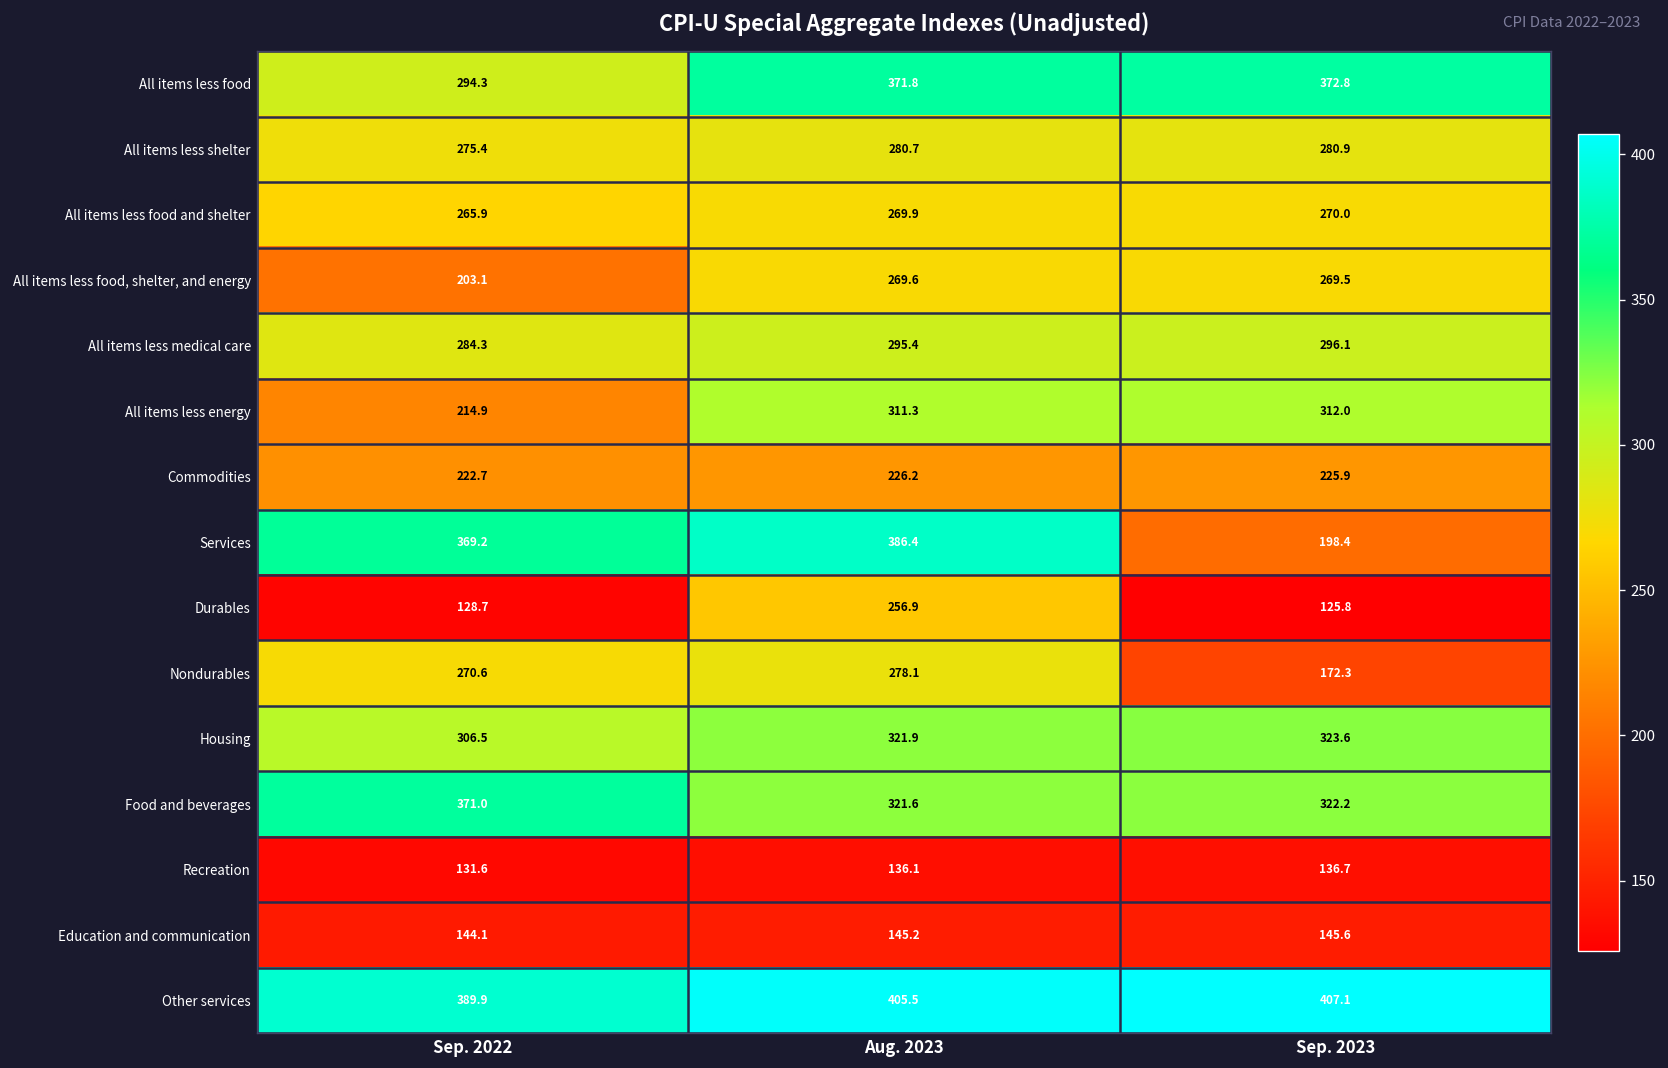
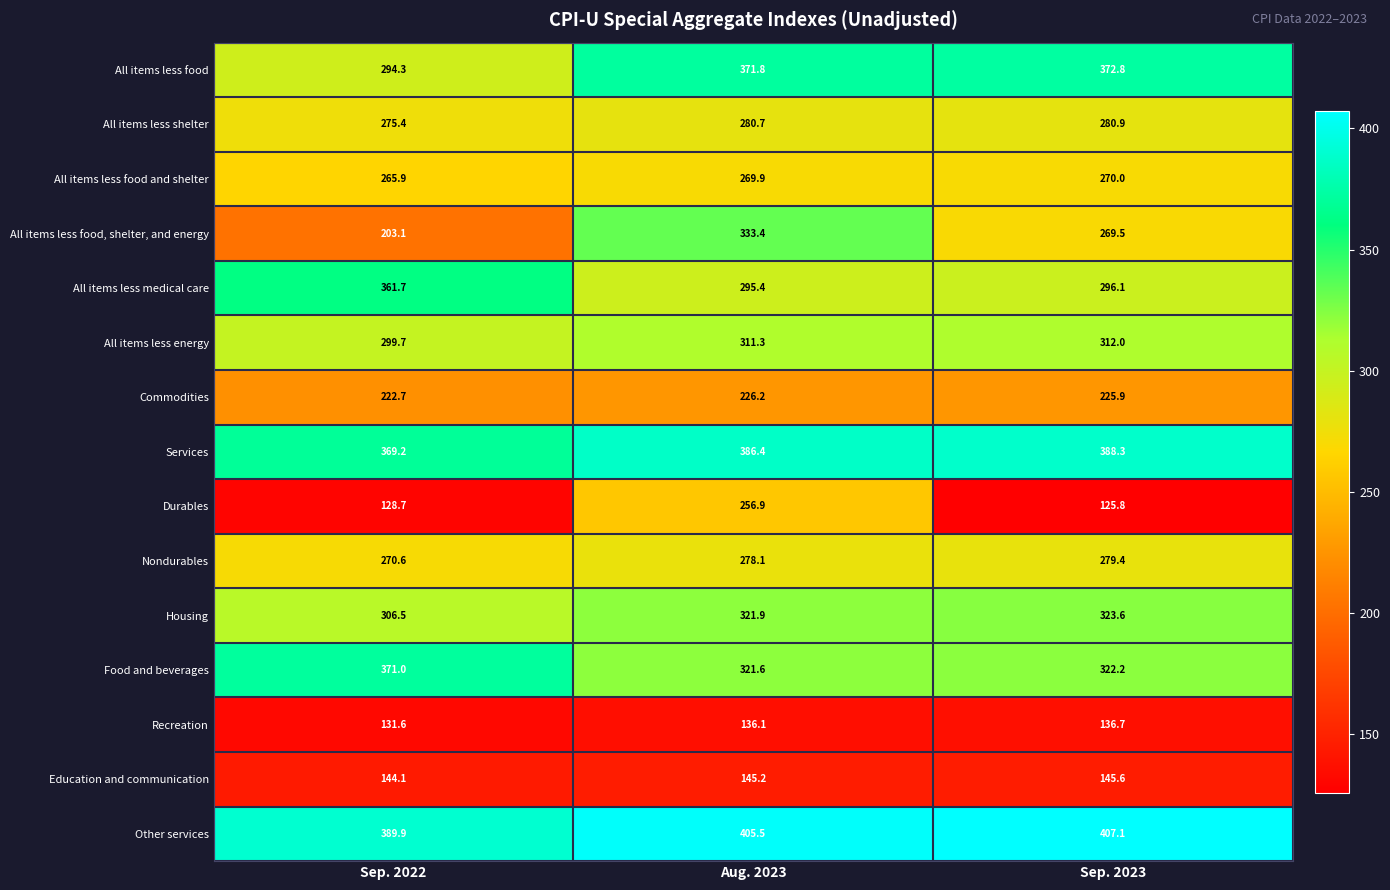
  {
    "All items less food": {
      "Sep. 2022": 294.3,
      "Aug. 2023": 371.8,
      "Sep. 2023": 372.8
    },
    "All items less shelter": {
      "Sep. 2022": 275.4,
      "Aug. 2023": 280.7,
      "Sep. 2023": 280.9
    },
    "All items less food and shelter": {
      "Sep. 2022": 265.9,
      "Aug. 2023": 269.9,
      "Sep. 2023": 270.0
    },
    "All items less food, shelter, and energy": {
      "Sep. 2022": 203.1,
-     "Aug. 2023": 269.6,
+     "Aug. 2023": 333.4,
      "Sep. 2023": 269.5
    },
    "All items less medical care": {
-     "Sep. 2022": 284.3,
+     "Sep. 2022": 361.7,
      "Aug. 2023": 295.4,
      "Sep. 2023": 296.1
    },
    "All items less energy": {
-     "Sep. 2022": 214.9,
+     "Sep. 2022": 299.7,
      "Aug. 2023": 311.3,
      "Sep. 2023": 312.0
    },
    "Commodities": {
      "Sep. 2022": 222.7,
      "Aug. 2023": 226.2,
      "Sep. 2023": 225.9
    },
    "Services": {
      "Sep. 2022": 369.2,
      "Aug. 2023": 386.4,
-     "Sep. 2023": 198.4
+     "Sep. 2023": 388.3
    },
    "Durables": {
      "Sep. 2022": 128.7,
      "Aug. 2023": 256.9,
      "Sep. 2023": 125.8
    },
    "Nondurables": {
      "Sep. 2022": 270.6,
      "Aug. 2023": 278.1,
-     "Sep. 2023": 172.3
+     "Sep. 2023": 279.4
    },
    "Housing": {
      "Sep. 2022": 306.5,
      "Aug. 2023": 321.9,
      "Sep. 2023": 323.6
    },
    "Food and beverages": {
      "Sep. 2022": 371.0,
      "Aug. 2023": 321.6,
      "Sep. 2023": 322.2
    },
    "Recreation": {
      "Sep. 2022": 131.6,
      "Aug. 2023": 136.1,
      "Sep. 2023": 136.7
    },
    "Education and communication": {
      "Sep. 2022": 144.1,
      "Aug. 2023": 145.2,
      "Sep. 2023": 145.6
    },
    "Other services": {
      "Sep. 2022": 389.9,
      "Aug. 2023": 405.5,
      "Sep. 2023": 407.1
    }
  }
